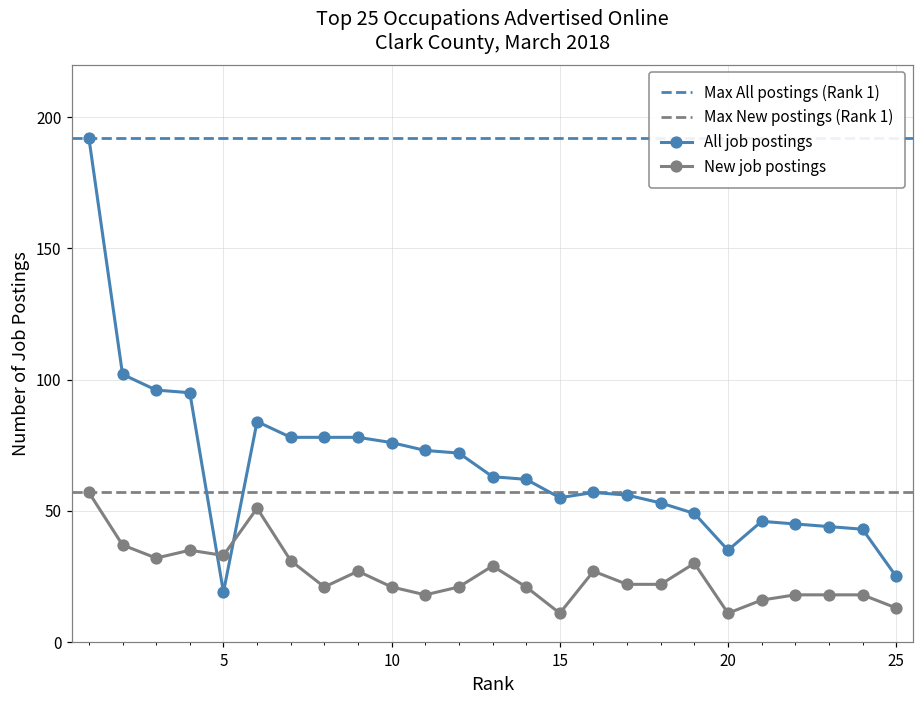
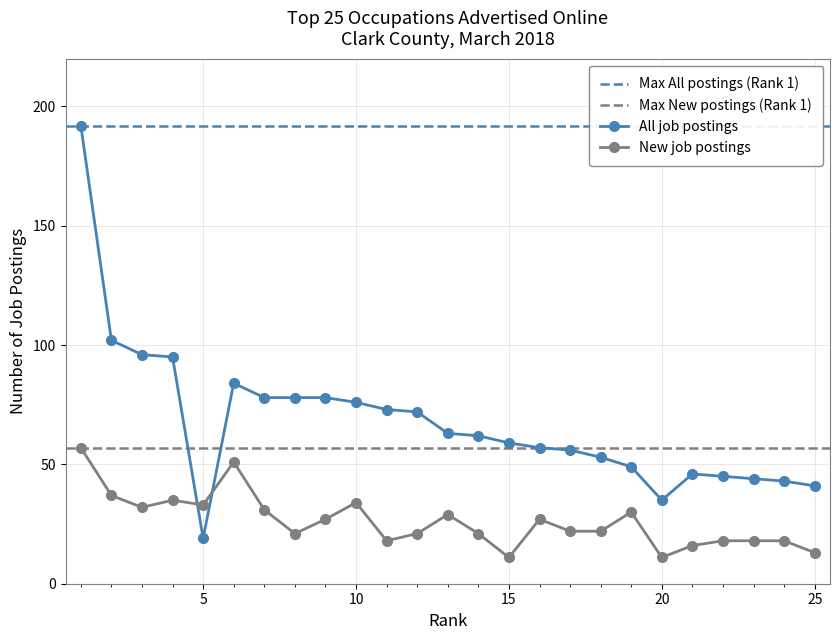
  {
    "All job postings": {
      "5": 19,
      "10": 76,
-     "15": 55,
+     "15": 59,
      "20": 35,
-     "25": 25
+     "25": 41
    },
    "New job postings": {
      "5": 33,
-     "10": 21,
+     "10": 34,
      "15": 11,
      "20": 11,
      "25": 13
    }
  }
